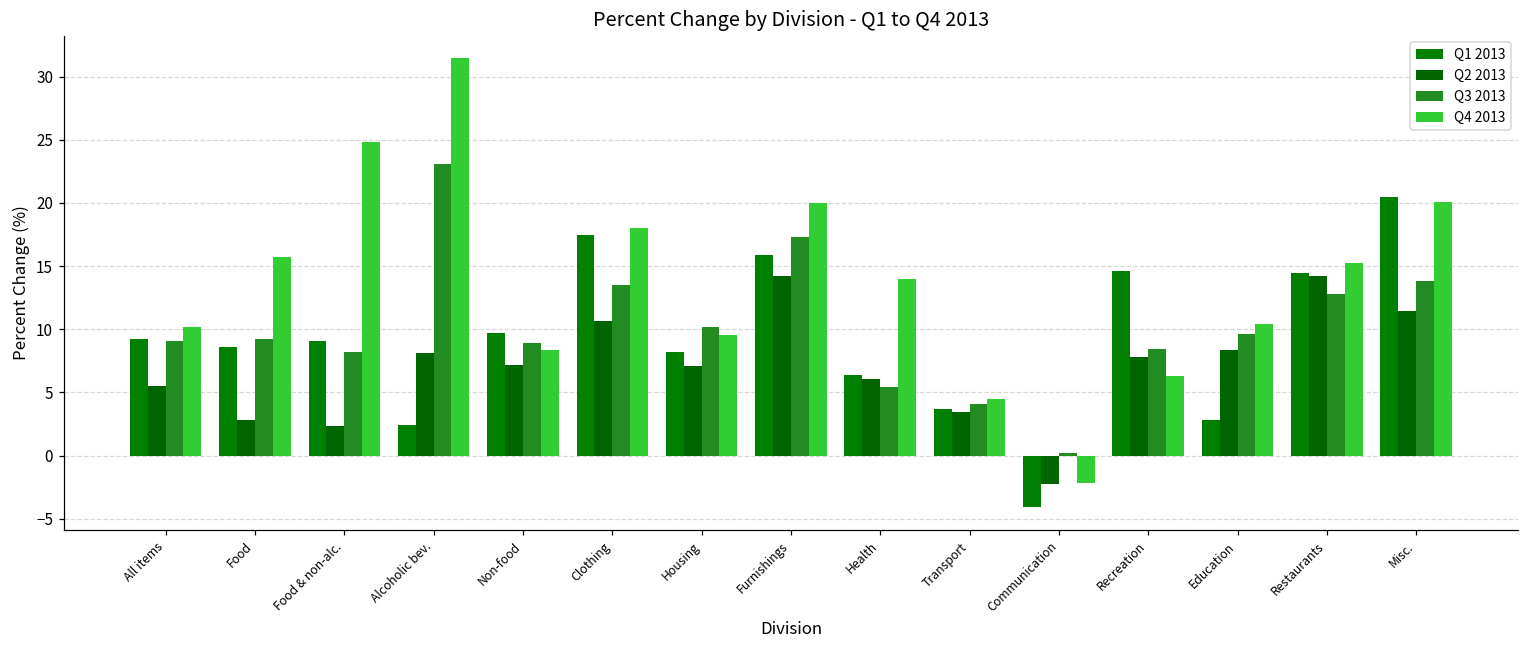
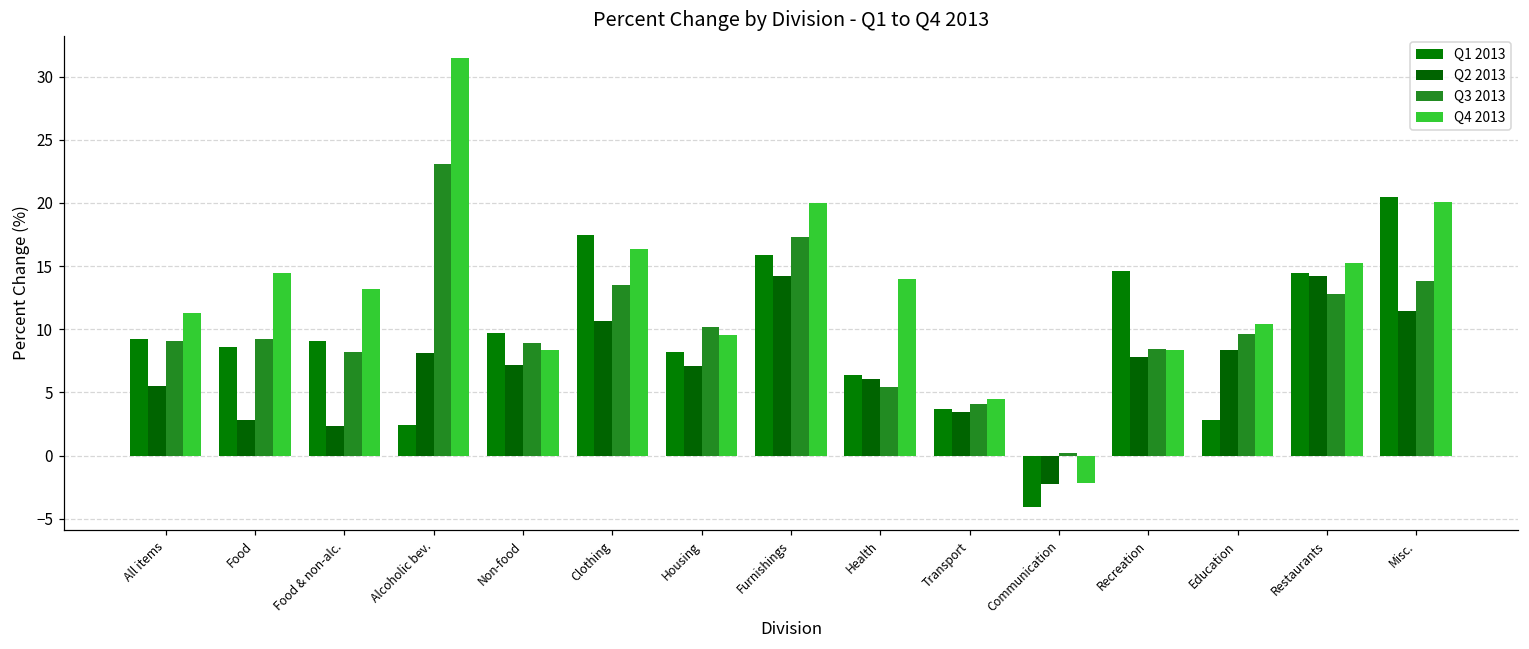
  {
    "Q4 2013": {
-     "All items": 10.2,
-     "Food": 15.7,
-     "Food & non-alc.": 24.8,
+     "All items": 11.3,
+     "Food": 14.5,
+     "Food & non-alc.": 13.2,
      "Alcoholic bev.": 31.5,
      "Non-food": 8.4,
-     "Clothing": 18.0,
+     "Clothing": 16.4,
      "Housing": 9.6,
      "Furnishings": 20.0,
      "Health": 14.0,
      "Transport": 4.5,
      "Communication": -2.1,
-     "Recreation": 6.3,
+     "Recreation": 8.4,
      "Education": 10.4,
      "Restaurants": 15.2,
      "Misc.": 20.1
    }
  }
